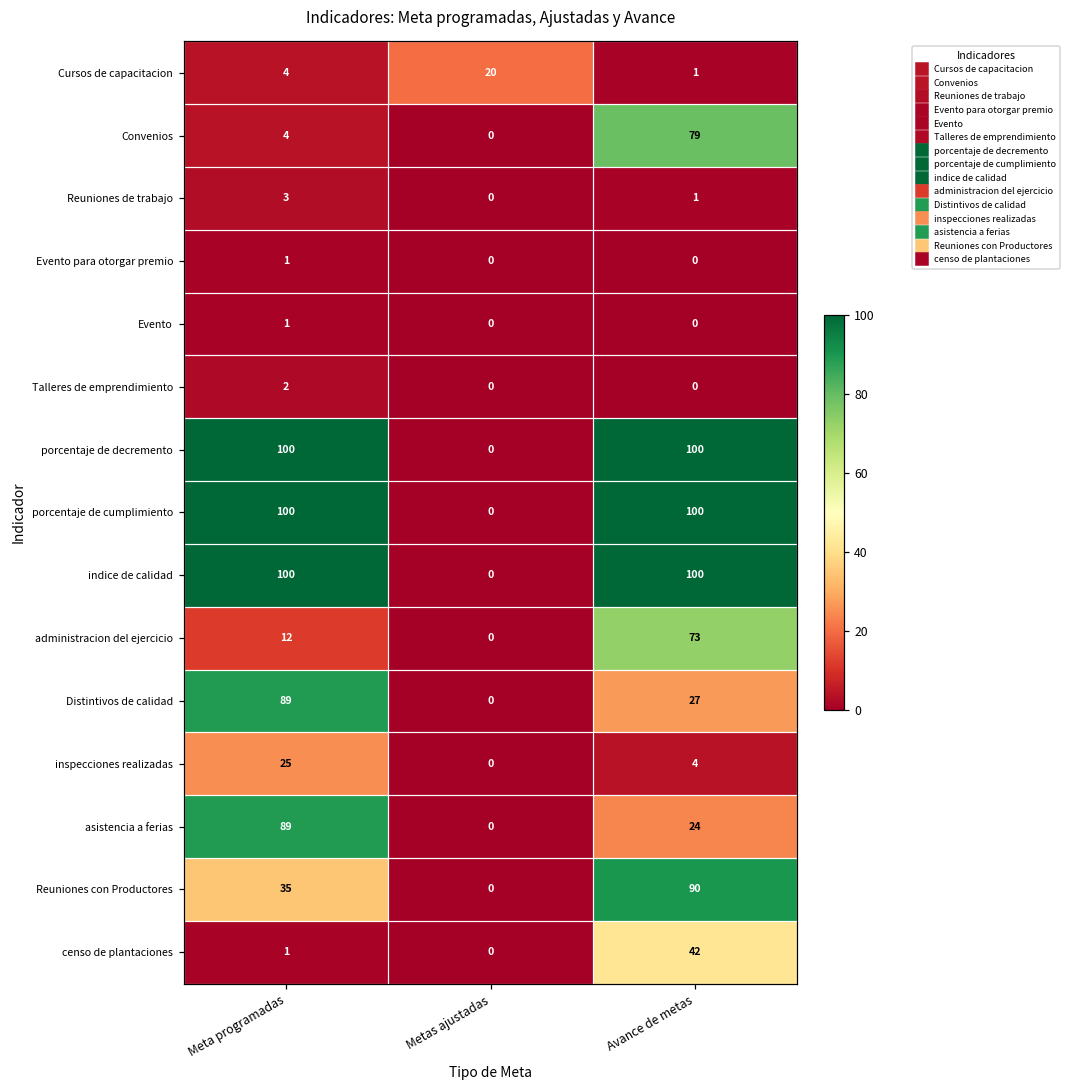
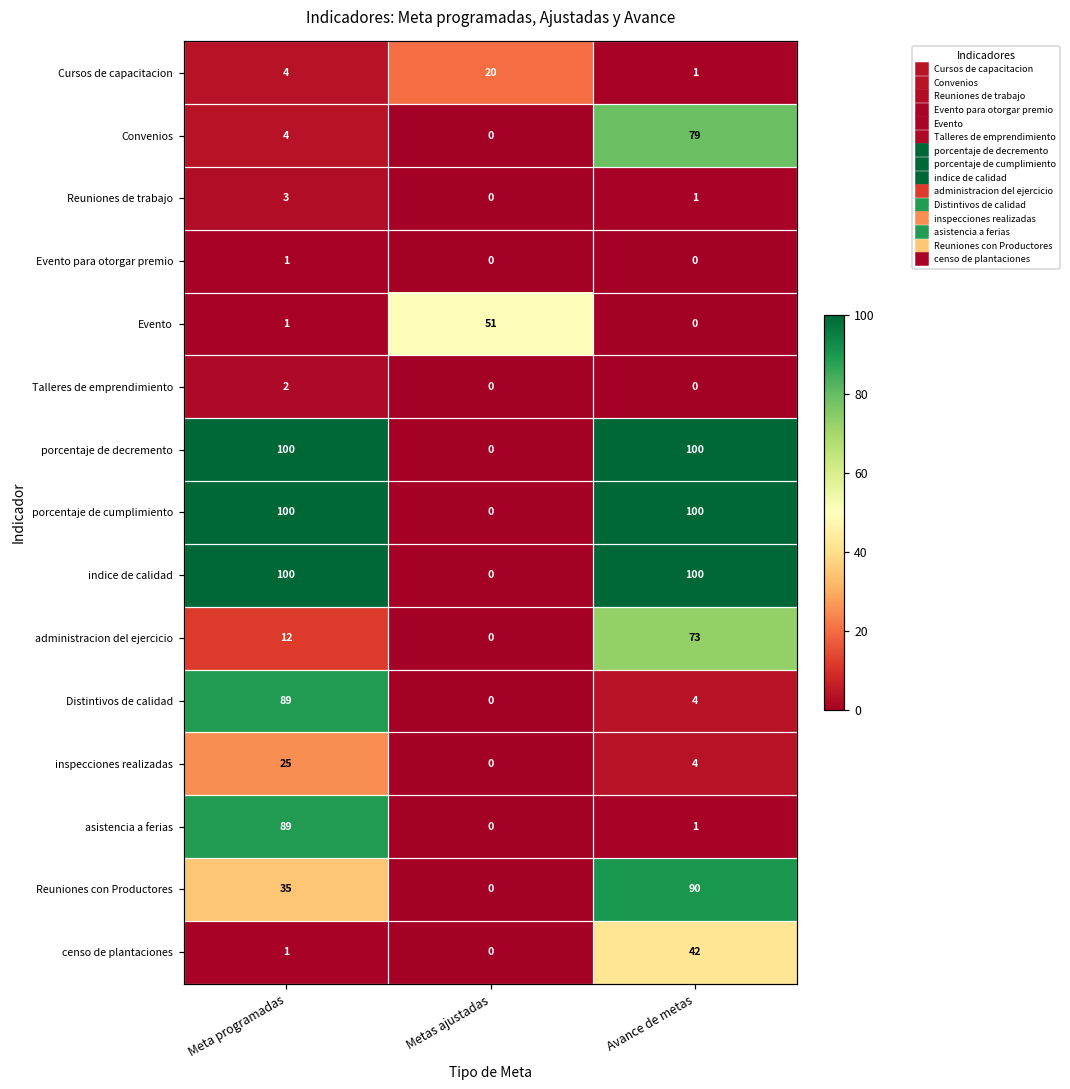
  {
    "Cursos de capacitacion": {
      "Meta programadas": 4,
      "Metas ajustadas": 20,
      "Avance de metas": 1
    },
    "Convenios": {
      "Meta programadas": 4,
      "Metas ajustadas": 0,
      "Avance de metas": 79
    },
    "Reuniones de trabajo": {
      "Meta programadas": 3,
      "Metas ajustadas": 0,
      "Avance de metas": 1
    },
    "Evento para otorgar premio": {
      "Meta programadas": 1,
      "Metas ajustadas": 0,
      "Avance de metas": 0
    },
    "Evento": {
      "Meta programadas": 1,
-     "Metas ajustadas": 0,
+     "Metas ajustadas": 51,
      "Avance de metas": 0
    },
    "Talleres de emprendimiento": {
      "Meta programadas": 2,
      "Metas ajustadas": 0,
      "Avance de metas": 0
    },
    "porcentaje de decremento": {
      "Meta programadas": 100,
      "Metas ajustadas": 0,
      "Avance de metas": 100
    },
    "porcentaje de cumplimiento": {
      "Meta programadas": 100,
      "Metas ajustadas": 0,
      "Avance de metas": 100
    },
    "indice de calidad": {
      "Meta programadas": 100,
      "Metas ajustadas": 0,
      "Avance de metas": 100
    },
    "administracion del ejercicio": {
      "Meta programadas": 12,
      "Metas ajustadas": 0,
      "Avance de metas": 73
    },
    "Distintivos de calidad": {
      "Meta programadas": 89,
      "Metas ajustadas": 0,
-     "Avance de metas": 27
+     "Avance de metas": 4
    },
    "inspecciones realizadas": {
      "Meta programadas": 25,
      "Metas ajustadas": 0,
      "Avance de metas": 4
    },
    "asistencia a ferias": {
      "Meta programadas": 89,
      "Metas ajustadas": 0,
-     "Avance de metas": 24
+     "Avance de metas": 1
    },
    "Reuniones con Productores": {
      "Meta programadas": 35,
      "Metas ajustadas": 0,
      "Avance de metas": 90
    },
    "censo de plantaciones": {
      "Meta programadas": 1,
      "Metas ajustadas": 0,
      "Avance de metas": 42
    }
  }
